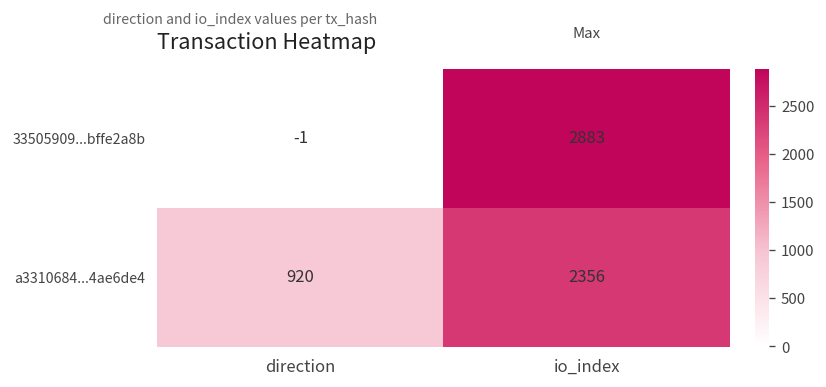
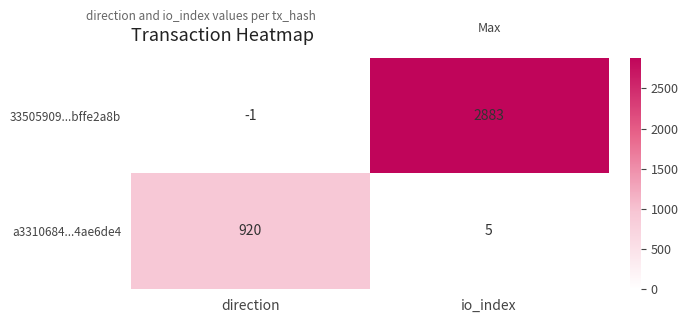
  {
    "33505909...bffe2a8b": {
      "direction": -1,
      "io_index": 2883
    },
    "a3310684...4ae6de4": {
      "direction": 920,
-     "io_index": 2356
+     "io_index": 5
    }
  }
